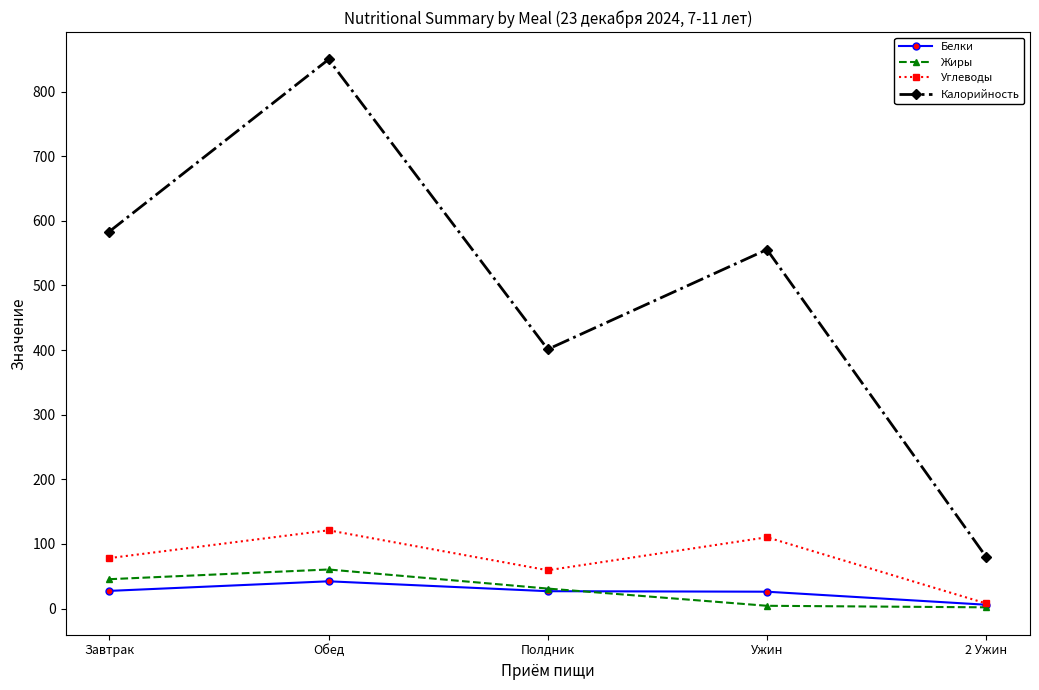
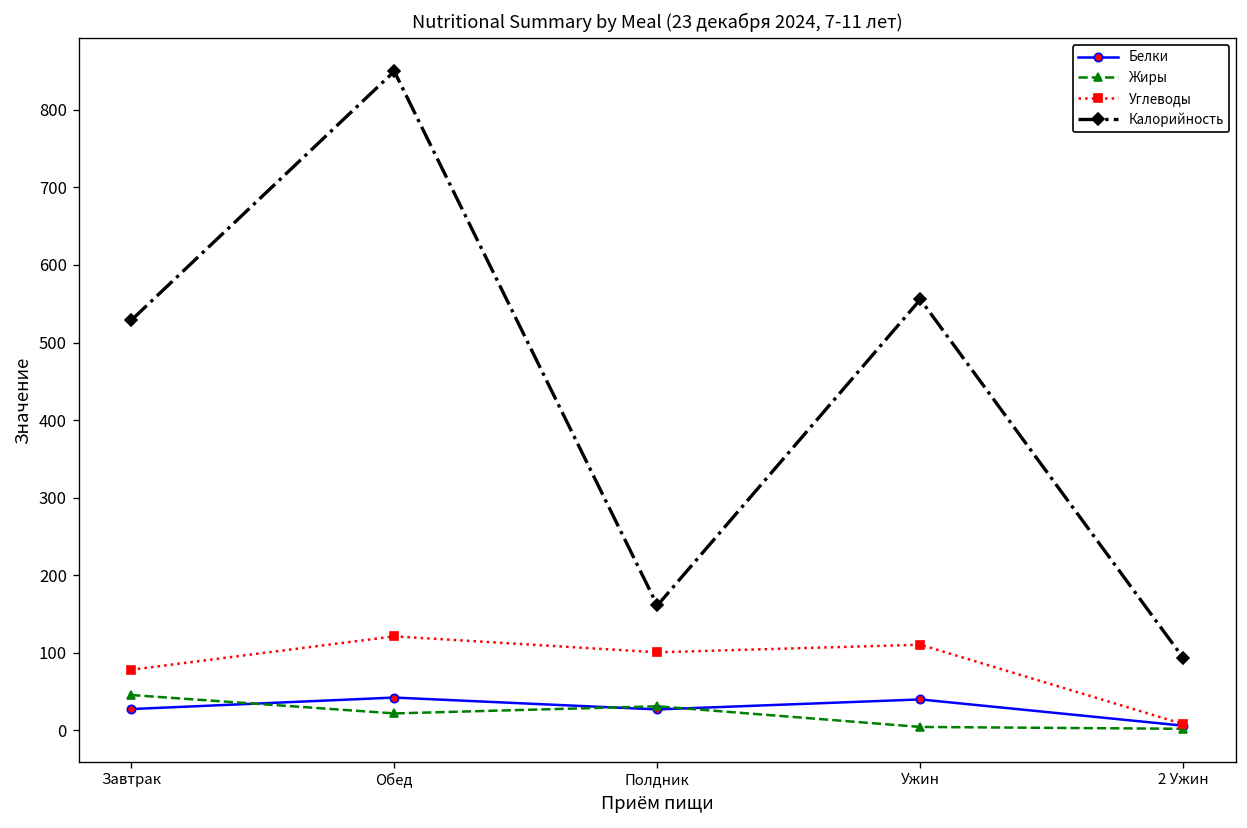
  {
    "Белки": {
      "Завтрак": 30,
      "Обед": 40,
      "Полдник": 30,
-     "Ужин": 30
+     "Ужин": 40
    },
    "Жиры": {
      "Завтрак": 50,
-     "Обед": 60,
+     "Обед": 20,
      "Полдник": 30,
      "Ужин": 0,
      "2 Ужин": 0
    },
    "Углеводы": {
      "Завтрак": 80,
      "Обед": 120,
-     "Полдник": 60,
+     "Полдник": 100,
      "Ужин": 110
    },
    "Калорийность": {
-     "Завтрак": 580,
+     "Завтрак": 530,
      "Обед": 850,
-     "Полдник": 400,
+     "Полдник": 160,
      "Ужин": 560,
-     "2 Ужин": 80
+     "2 Ужин": 90
    }
  }
